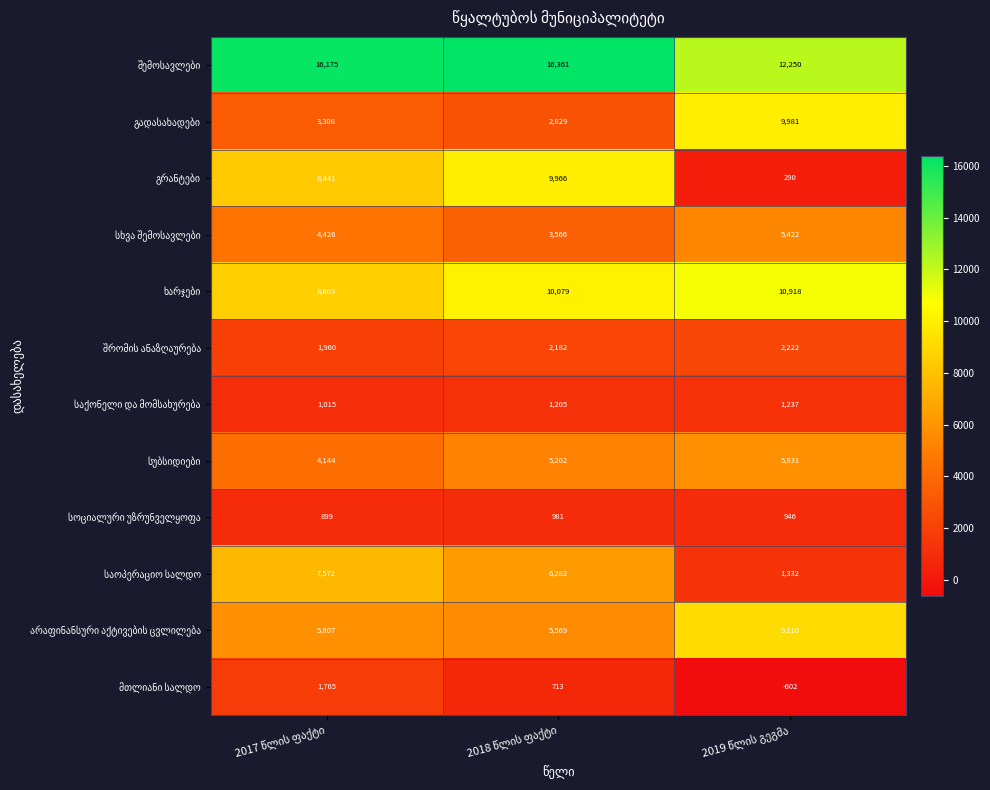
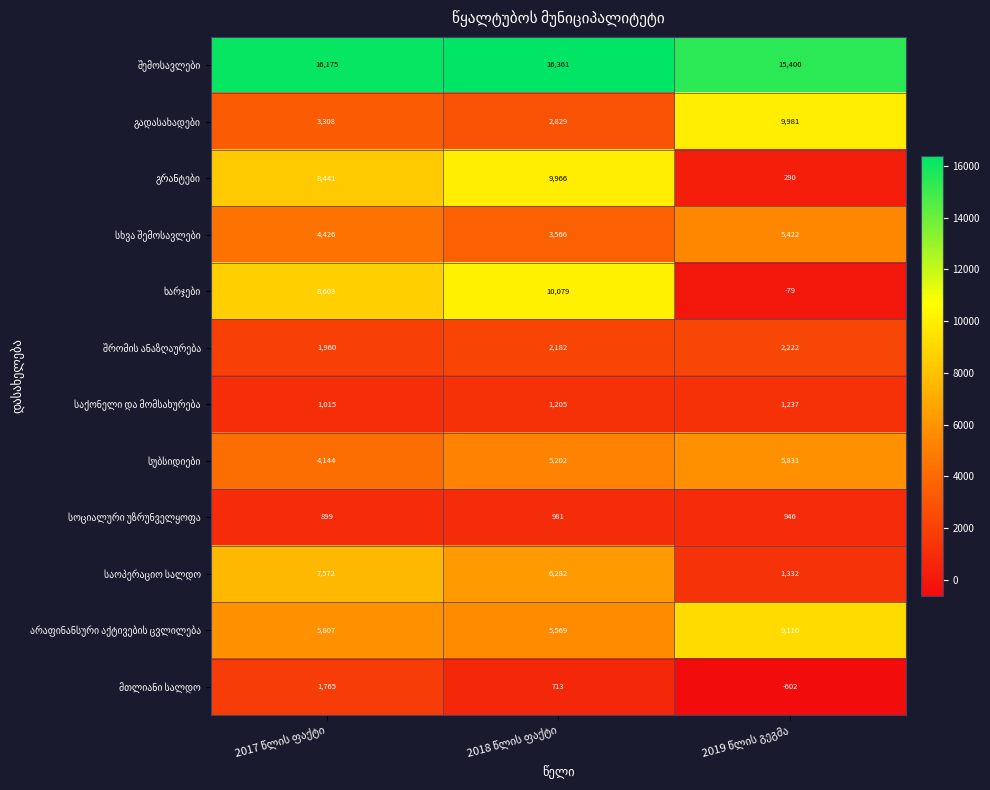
  {
    "შემოსავლები": {
      "2017 წლის ფაქტი": "16,175",
      "2018 წლის ფაქტი": "16,361",
-     "2019 წლის გეგმა": "12,250"
+     "2019 წლის გეგმა": "15,400"
    },
    "გადასახადები": {
      "2017 წლის ფაქტი": "3,308",
      "2018 წლის ფაქტი": "2,829",
      "2019 წლის გეგმა": "9,981"
    },
    "გრანტები": {
      "2017 წლის ფაქტი": "8,441",
      "2018 წლის ფაქტი": "9,966",
      "2019 წლის გეგმა": "290"
    },
    "სხვა შემოსავლები": {
      "2017 წლის ფაქტი": "4,426",
      "2018 წლის ფაქტი": "3,566",
      "2019 წლის გეგმა": "5,422"
    },
    "ხარჯები": {
      "2017 წლის ფაქტი": "8,603",
      "2018 წლის ფაქტი": "10,079",
-     "2019 წლის გეგმა": "10,918"
+     "2019 წლის გეგმა": "-79"
    },
    "შრომის ანაზღაურება": {
      "2017 წლის ფაქტი": "1,960",
      "2018 წლის ფაქტი": "2,182",
      "2019 წლის გეგმა": "2,222"
    },
    "საქონელი და მომსახურება": {
      "2017 წლის ფაქტი": "1,015",
      "2018 წლის ფაქტი": "1,205",
      "2019 წლის გეგმა": "1,237"
    },
    "სუბსიდიები": {
      "2017 წლის ფაქტი": "4,144",
      "2018 წლის ფაქტი": "5,202",
      "2019 წლის გეგმა": "5,831"
    },
    "სოციალური უზრუნველყოფა": {
      "2017 წლის ფაქტი": "899",
      "2018 წლის ფაქტი": "981",
      "2019 წლის გეგმა": "946"
    },
    "საოპერაციო სალდო": {
      "2017 წლის ფაქტი": "7,572",
      "2018 წლის ფაქტი": "6,282",
      "2019 წლის გეგმა": "1,332"
    },
    "არაფინანსური აქტივების ცვლილება": {
      "2017 წლის ფაქტი": "5,807",
      "2018 წლის ფაქტი": "5,569",
      "2019 წლის გეგმა": "9,110"
    },
    "მთლიანი სალდო": {
      "2017 წლის ფაქტი": "1,765",
      "2018 წლის ფაქტი": "713",
      "2019 წლის გეგმა": "-602"
    }
  }
